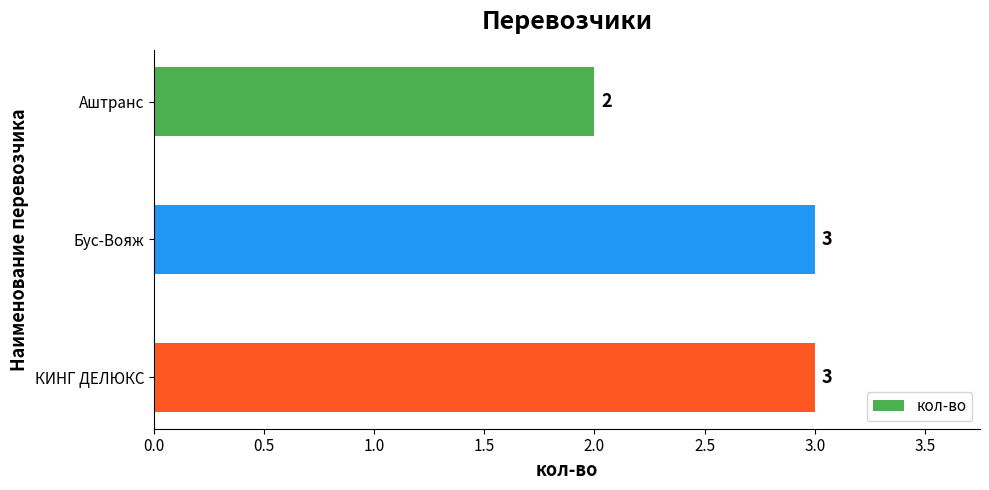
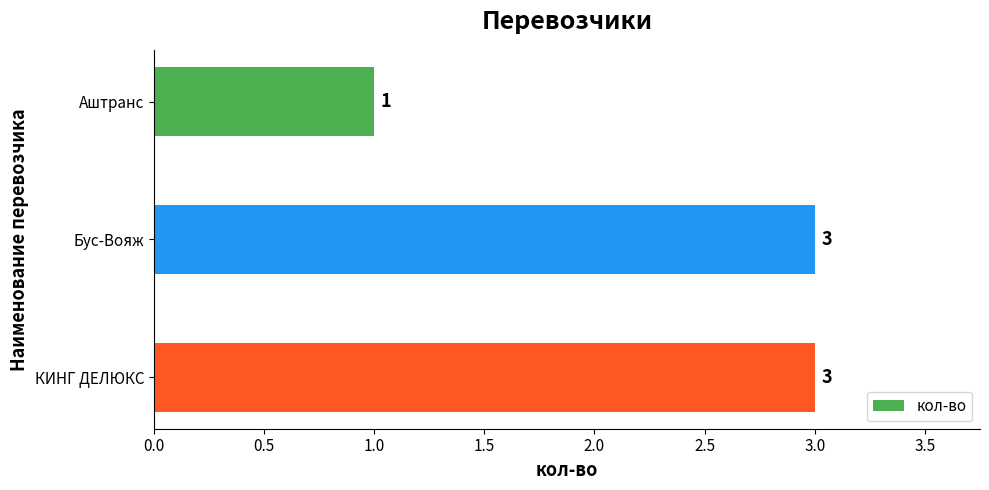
  {
-   "Аштранс": 2,
+   "Аштранс": 1,
    "Бус-Вояж": 3,
    "КИНГ ДЕЛЮКС": 3
  }
